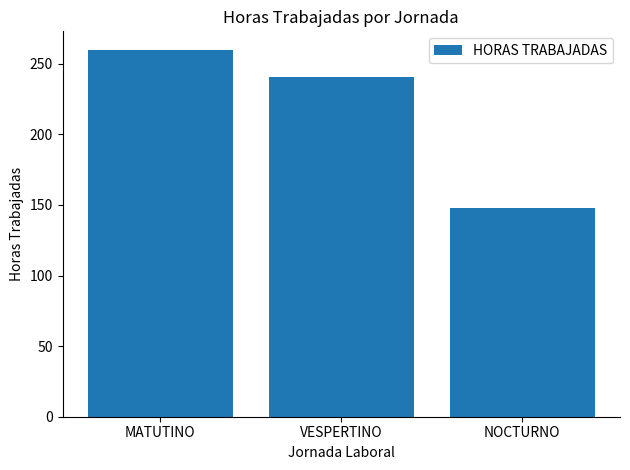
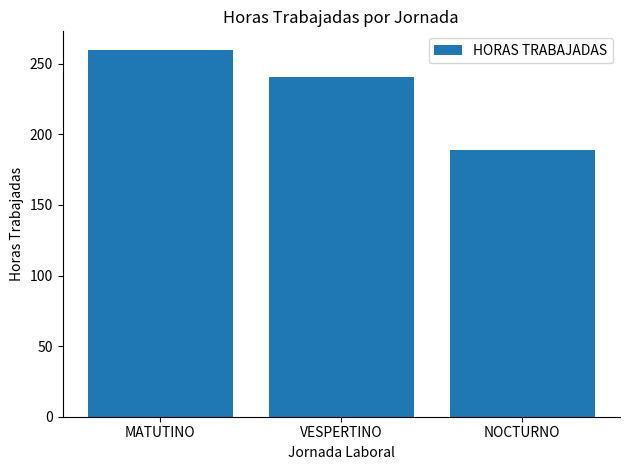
  {
    "MATUTINO": 260,
    "VESPERTINO": 241,
-   "NOCTURNO": 148
+   "NOCTURNO": 189
  }
